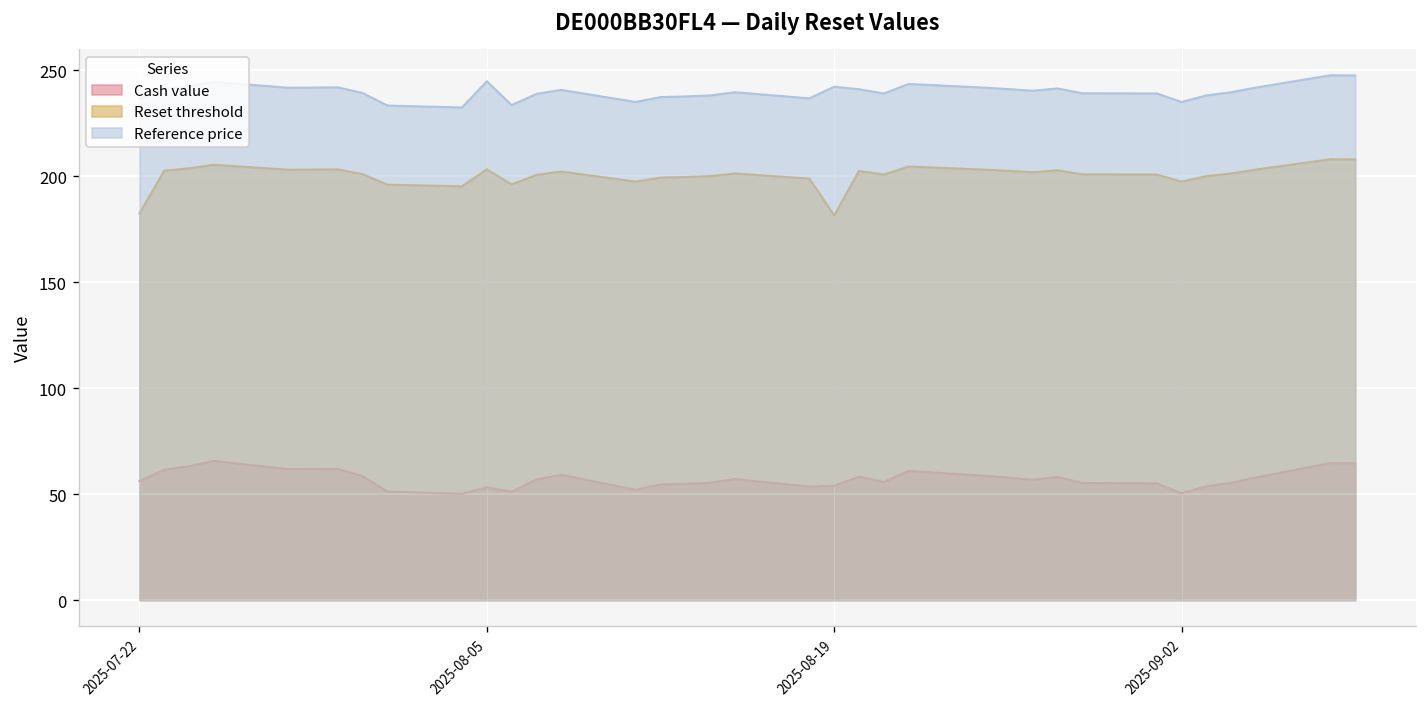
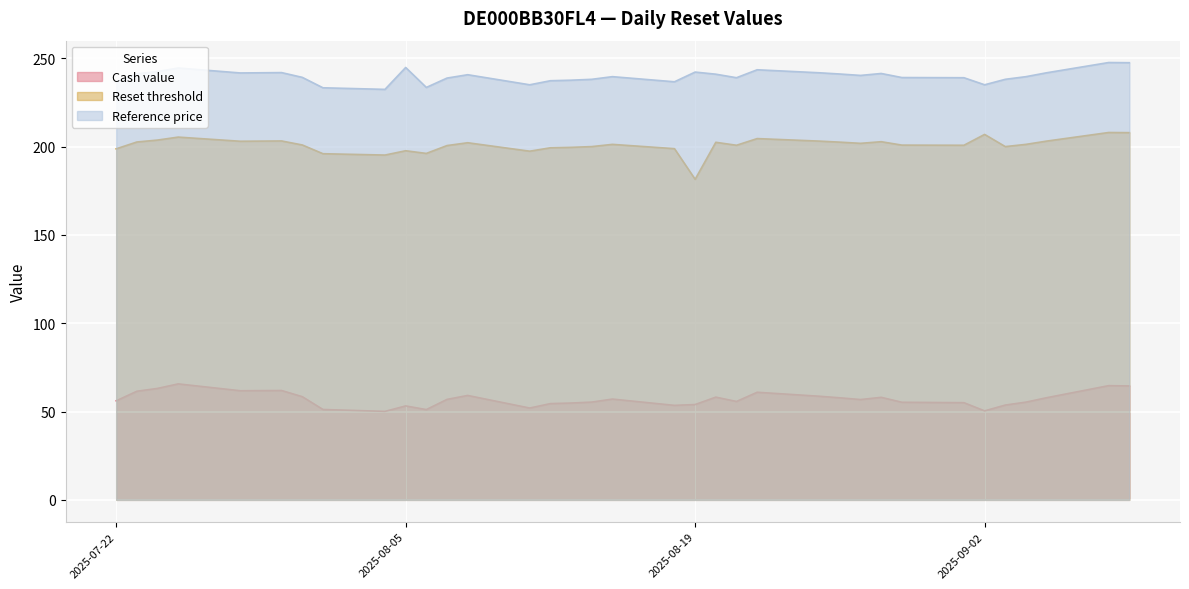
  {
    "Cash value": {
      "2025-07-22": 56,
      "2025-08-05": 53,
      "2025-08-19": 54,
      "2025-09-02": 50
    },
    "Reset threshold": {
-     "2025-07-22": 182,
-     "2025-08-05": 203,
+     "2025-07-22": 199,
+     "2025-08-05": 198,
      "2025-08-19": 181,
-     "2025-09-02": 197
+     "2025-09-02": 207
    },
    "Reference price": {
      "2025-08-05": 245,
      "2025-08-19": 242,
      "2025-09-02": 235
    }
  }
